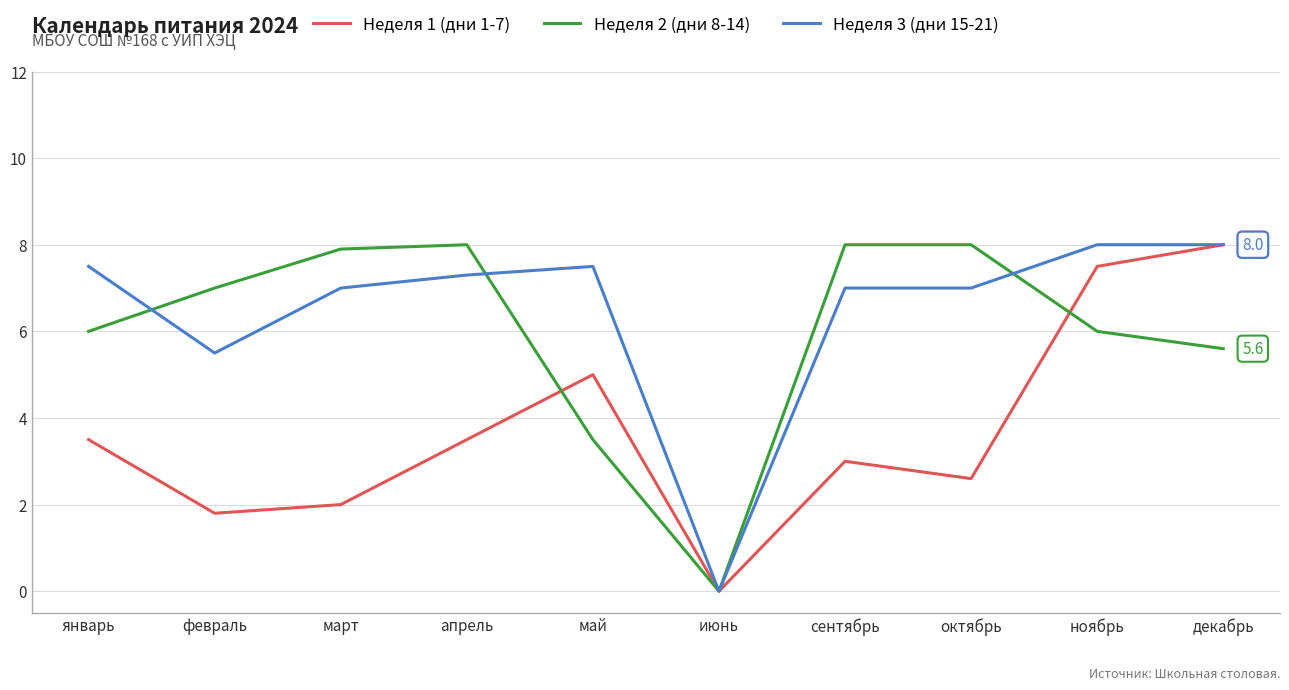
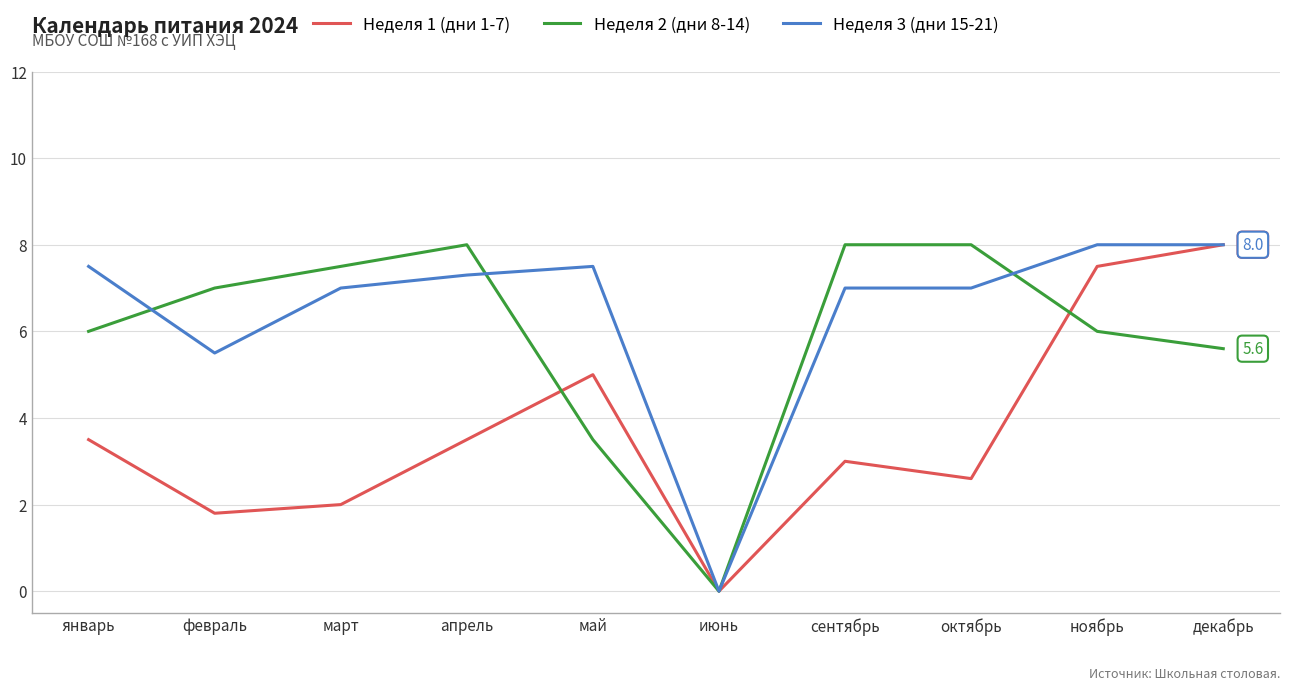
  {
    "Неделя 1 (дни 1-7)": {
      "январь": 3.5,
      "февраль": 1.8,
      "март": 2.0,
      "апрель": 3.5,
      "май": 5.0,
      "сентябрь": 3.0,
      "октябрь": 2.6,
      "ноябрь": 7.5
    },
    "Неделя 2 (дни 8-14)": {
      "январь": 6.0,
      "февраль": 7.0,
-     "март": 7.9,
+     "март": 7.5,
      "апрель": 8.0,
      "май": 3.5,
      "сентябрь": 8.0,
      "октябрь": 8.0,
      "ноябрь": 6.0
    },
    "Неделя 3 (дни 15-21)": {
      "январь": 7.5,
      "февраль": 5.5,
      "март": 7.0,
      "апрель": 7.3,
      "май": 7.5,
      "сентябрь": 7.0,
      "октябрь": 7.0,
      "ноябрь": 8.0
    }
  }
